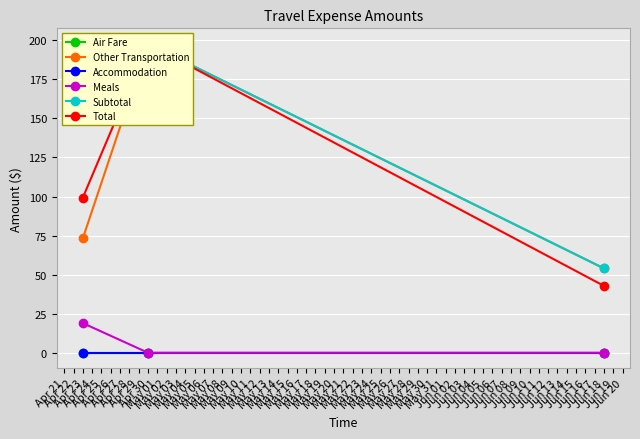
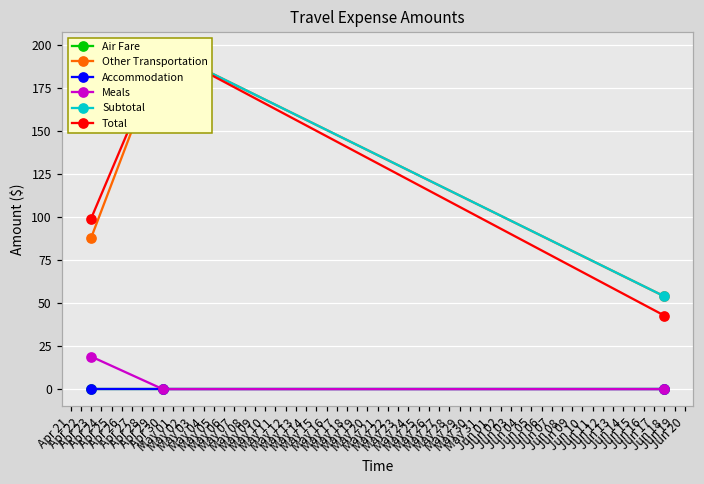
  {
    "Accommodation": {
      "Apr 23": 0
    },
    "Other Transportation": {
-     "Apr 23": 73
+     "Apr 23": 88
    },
    "Meals": {
      "Apr 23": 19
    },
    "Total": {
      "Apr 23": 99,
      "Jun 18": 43
    }
  }
